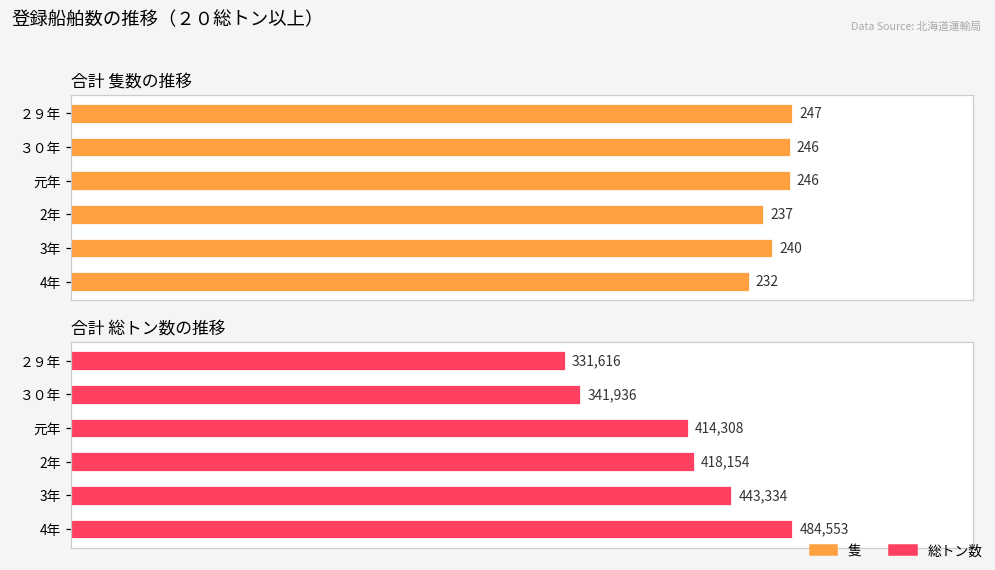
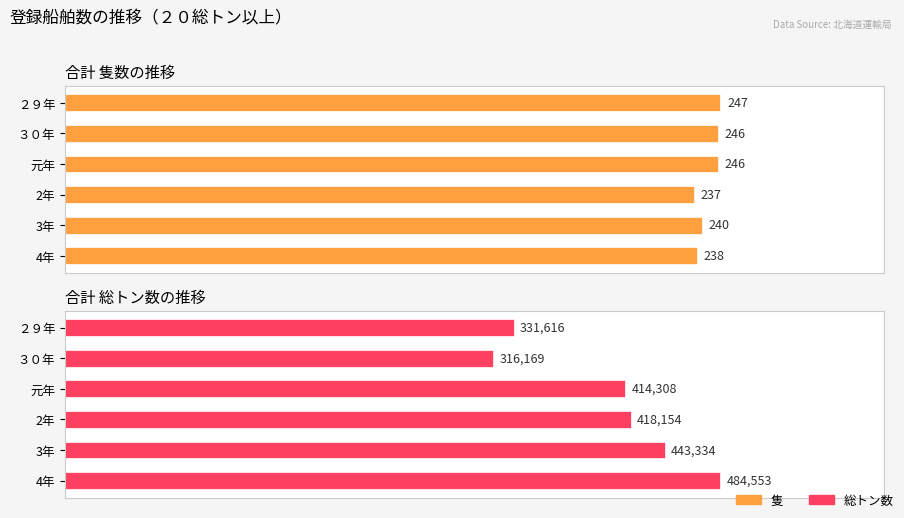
  {
    "合計 隻数の推移": {
      "２９年": "247",
      "３０年": "246",
      "元年": "246",
      "2年": "237",
      "3年": "240",
-     "4年": "232"
+     "4年": "238"
    },
    "合計 総トン数の推移": {
      "２９年": "331,616",
-     "３０年": "341,936",
+     "３０年": "316,169",
      "元年": "414,308",
      "2年": "418,154",
      "3年": "443,334",
      "4年": "484,553"
    }
  }
